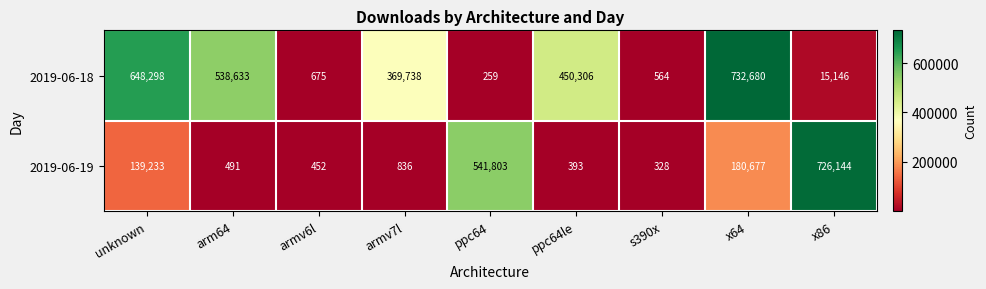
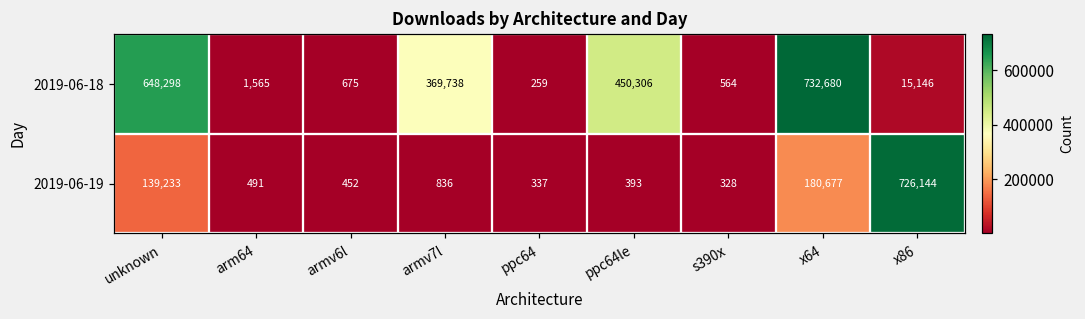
  {
    "2019-06-18": {
      "unknown": "648,298",
-     "arm64": "538,633",
+     "arm64": "1,565",
      "armv6l": "675",
      "armv7l": "369,738",
      "ppc64": "259",
      "ppc64le": "450,306",
      "s390x": "564",
      "x64": "732,680",
      "x86": "15,146"
    },
    "2019-06-19": {
      "unknown": "139,233",
      "arm64": "491",
      "armv6l": "452",
      "armv7l": "836",
-     "ppc64": "541,803",
+     "ppc64": "337",
      "ppc64le": "393",
      "s390x": "328",
      "x64": "180,677",
      "x86": "726,144"
    }
  }
